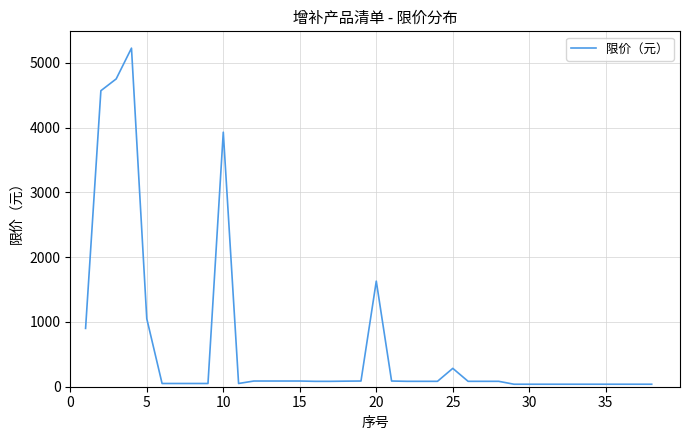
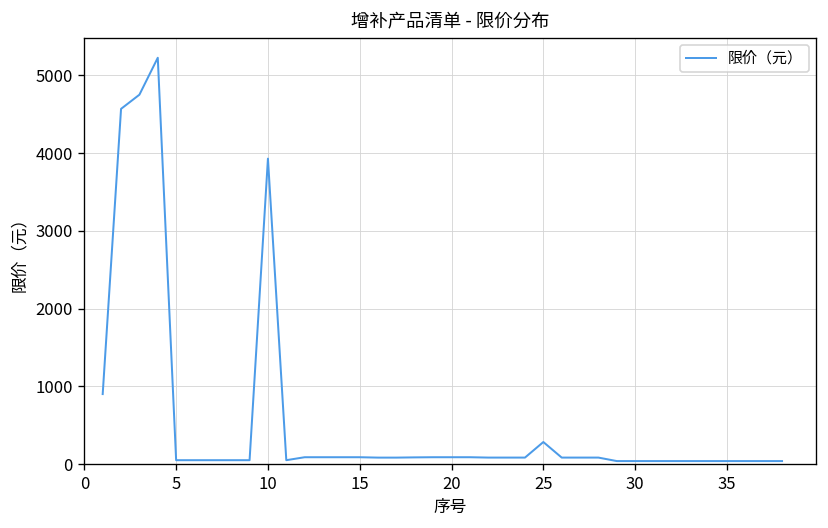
  {
-   "5": 1000,
+   "5": 0,
    "10": 3900,
    "15": 100,
-   "20": 1600,
+   "20": 100,
    "25": 300,
    "30": 0,
    "35": 0
  }
